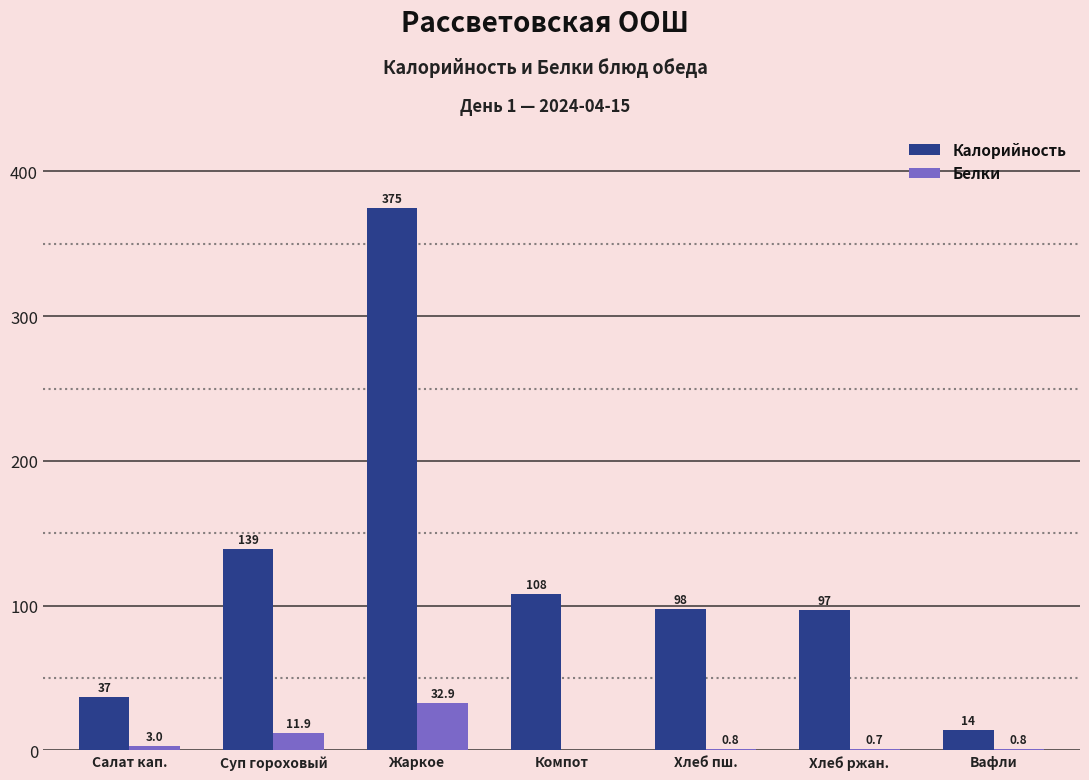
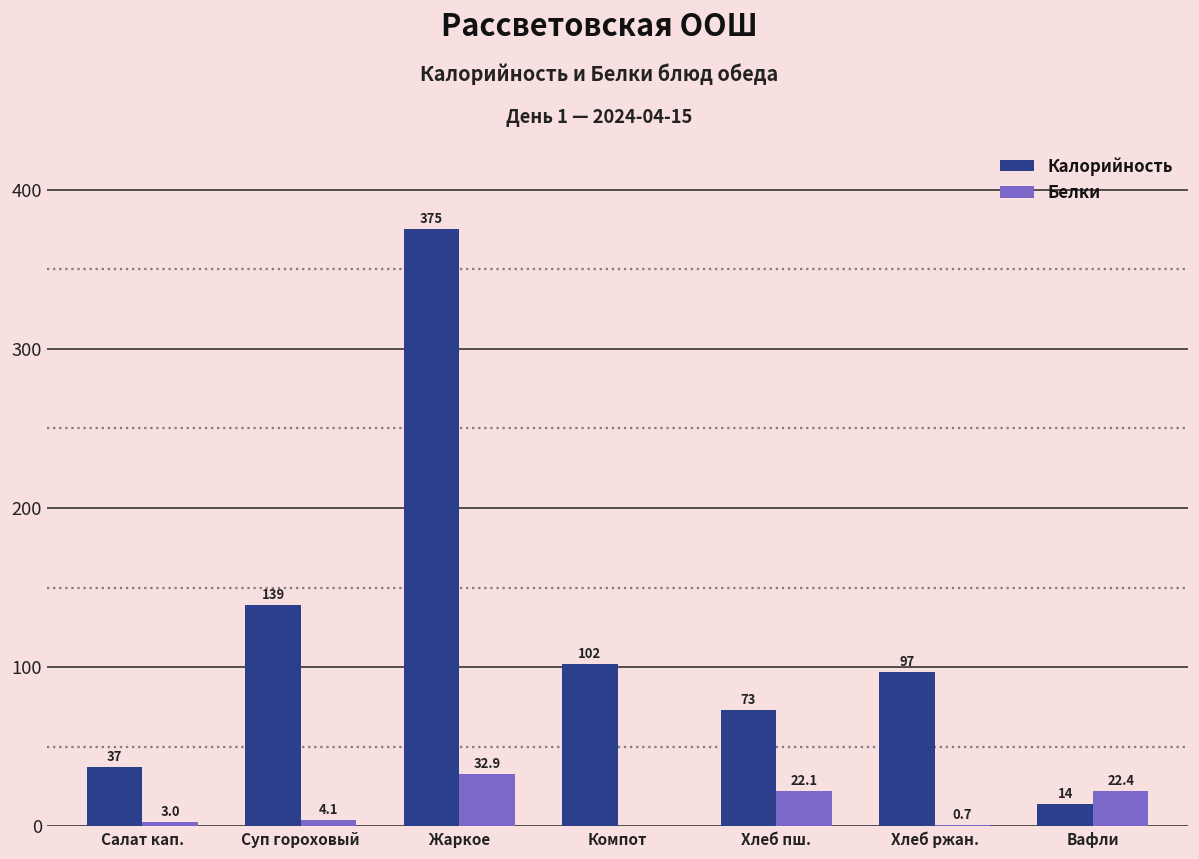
  {
    "Калорийность": {
      "Салат кап.": 37,
      "Суп гороховый": 139,
      "Жаркое": 375,
-     "Компот": 108,
-     "Хлеб пш.": 98,
+     "Компот": 102,
+     "Хлеб пш.": 73,
      "Хлеб ржан.": 97,
      "Вафли": 14
    },
    "Белки": {
      "Салат кап.": 3.0,
-     "Суп гороховый": 11.9,
+     "Суп гороховый": 4.1,
      "Жаркое": 32.9,
-     "Хлеб пш.": 0.8,
+     "Хлеб пш.": 22.1,
      "Хлеб ржан.": 0.7,
-     "Вафли": 0.8
+     "Вафли": 22.4
    }
  }
